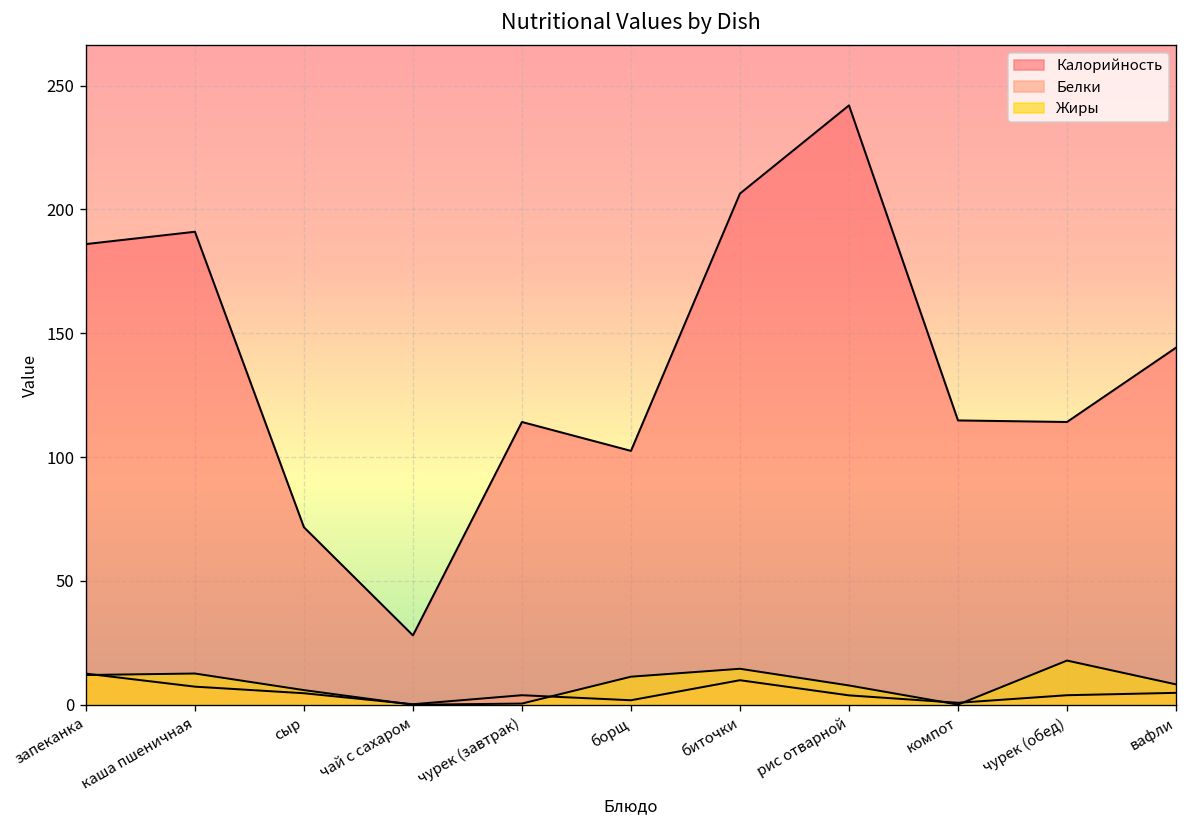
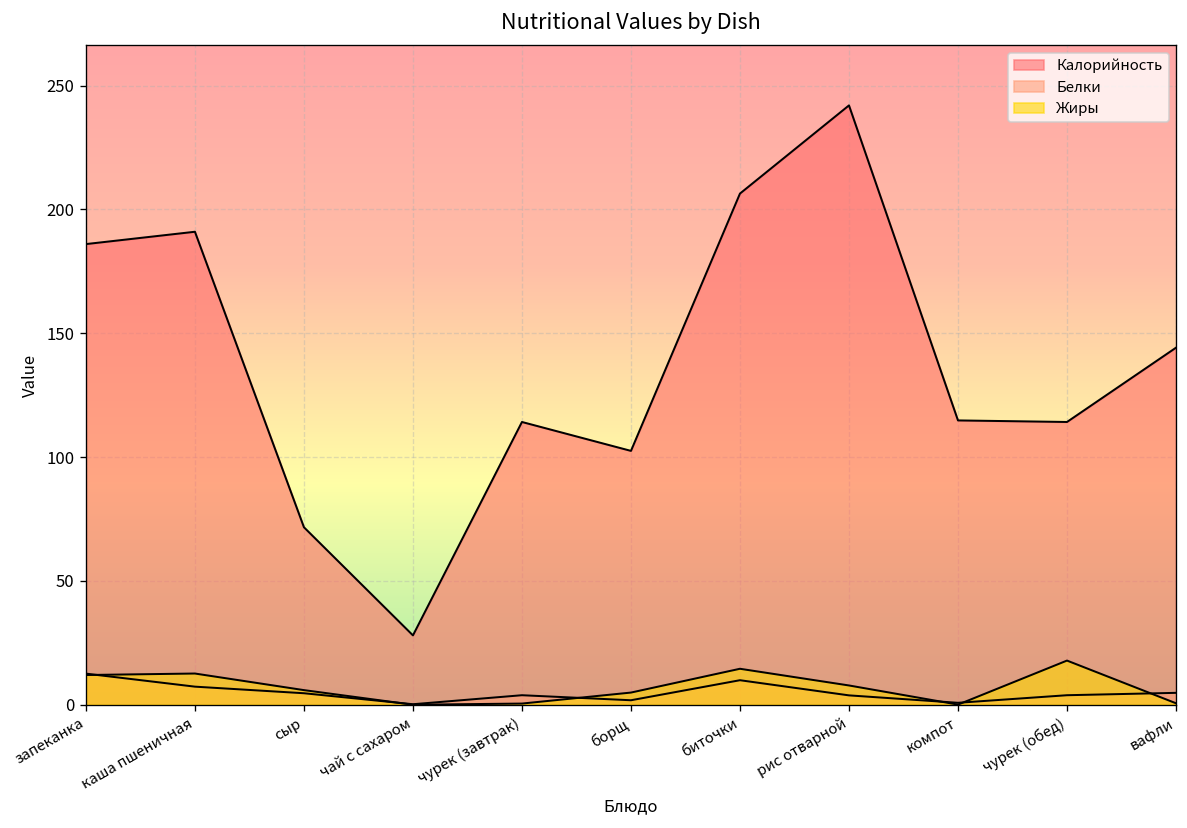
  {
    "Жиры": {
      "каша пшеничная": 13,
      "сыр": 6,
      "чурек (завтрак)": 0,
-     "борщ": 11,
+     "борщ": 5,
      "биточки": 15,
      "рис отварной": 8,
      "чурек (обед)": 18,
-     "вафли": 8
+     "вафли": 1
    }
  }
